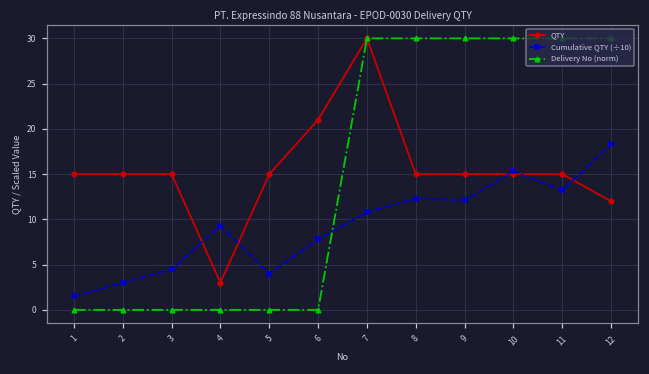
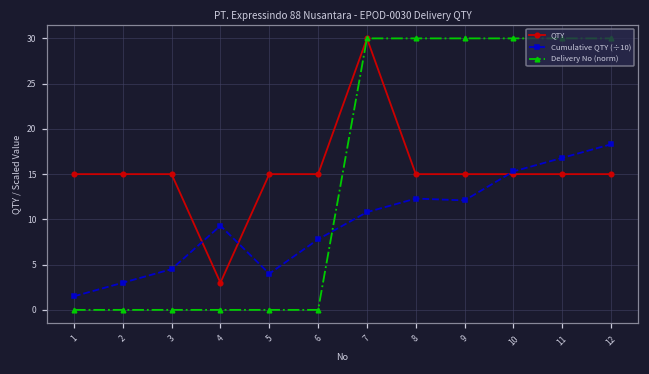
  {
    "QTY": {
      "1": 15,
      "2": 15,
      "3": 15,
      "4": 3,
      "5": 15,
-     "6": 21,
+     "6": 15,
      "8": 15,
      "9": 15,
      "11": 15,
-     "12": 12
+     "12": 15
    },
    "Cumulative QTY (÷10)": {
      "1": 2,
      "2": 3,
      "3": 5,
      "4": 9,
      "5": 4,
      "6": 8,
      "7": 11,
      "8": 12,
      "9": 12,
-     "11": 13,
+     "11": 17,
      "12": 18
    },
    "Delivery No (norm)": {
      "1": 0,
      "2": 0,
      "3": 0,
      "4": 0,
      "5": 0,
      "6": 0,
      "8": 30,
      "9": 30,
      "10": 30
    }
  }
